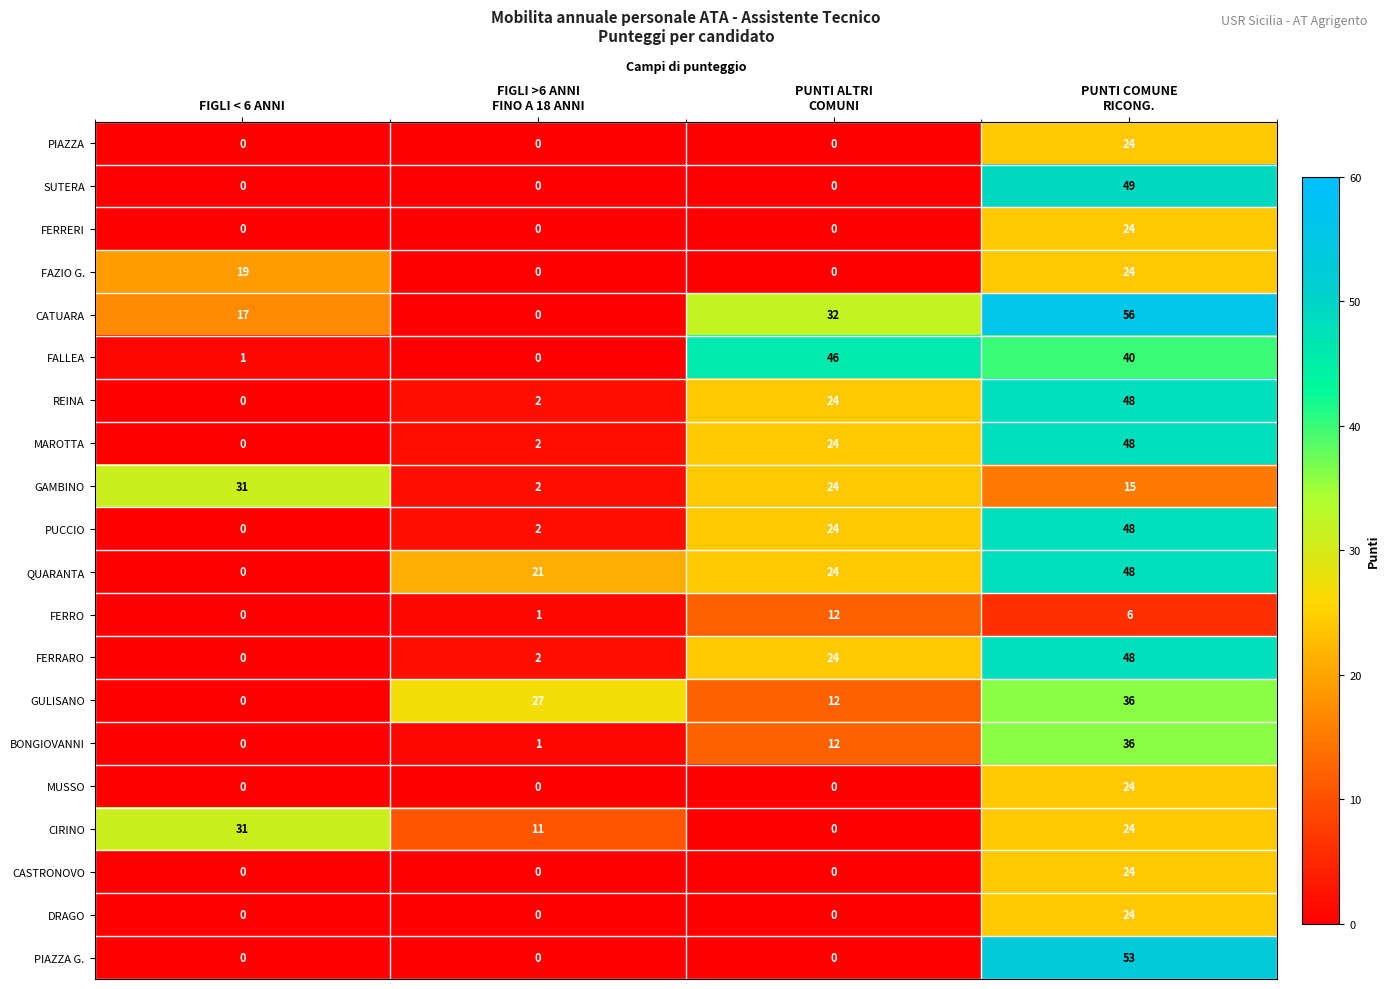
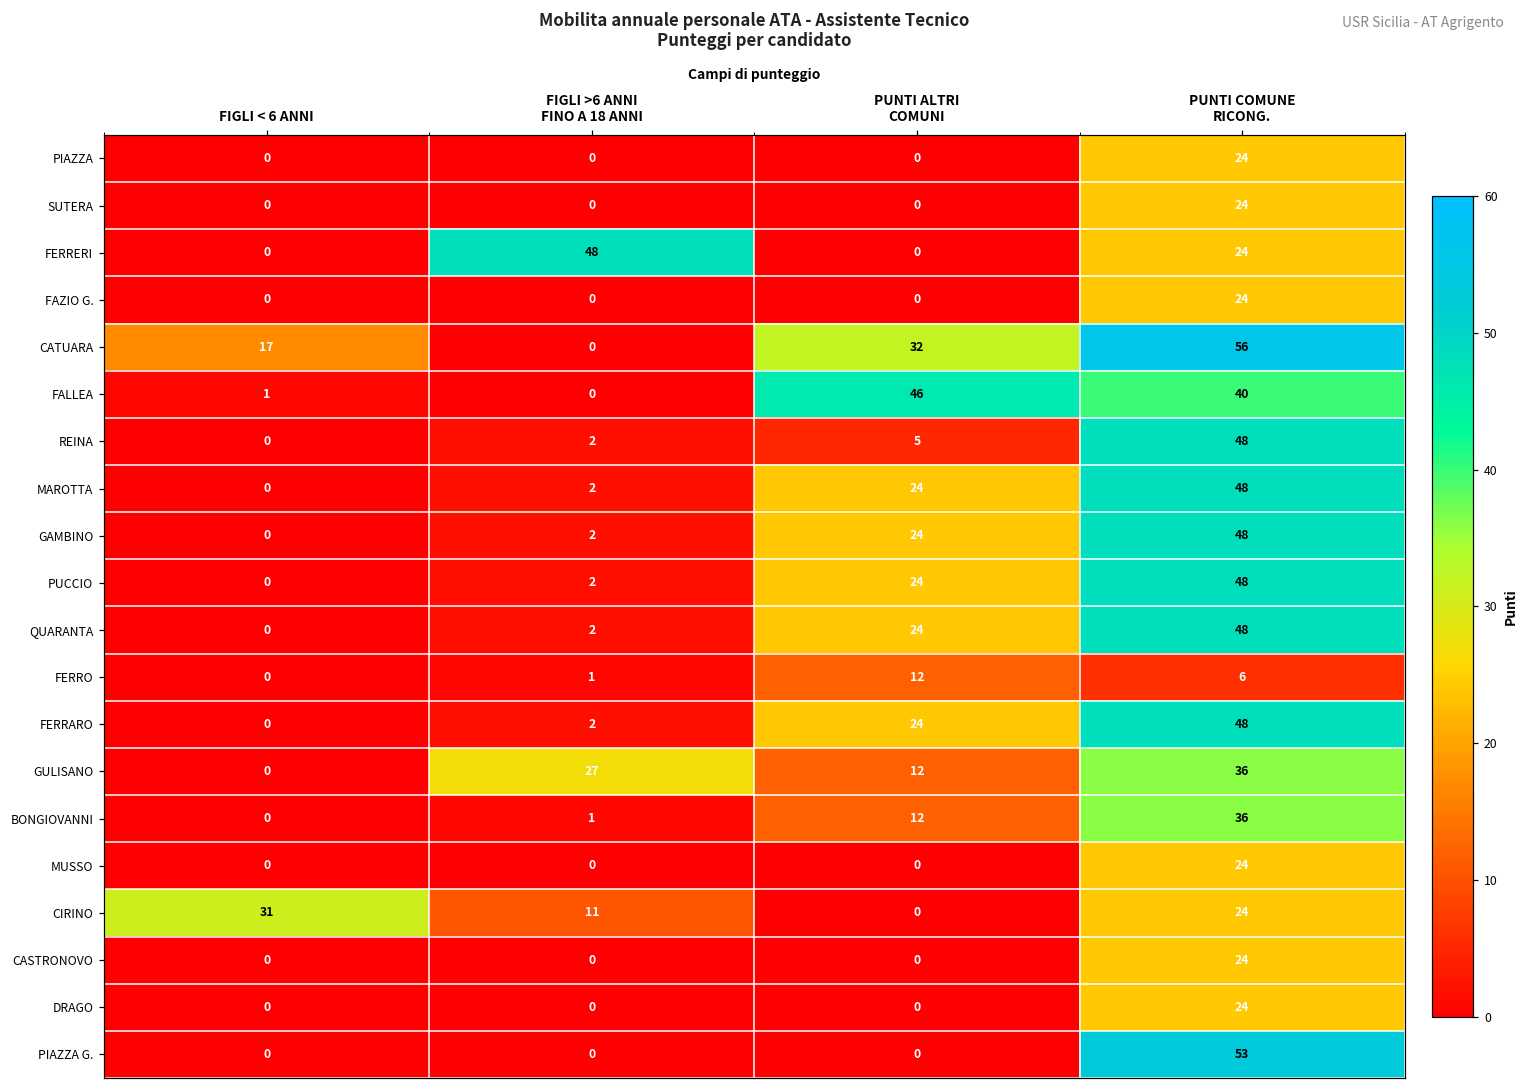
  {
    "PIAZZA": {
      "FIGLI < 6 ANNI": 0,
      "FIGLI >6 ANNI FINO A 18 ANNI": 0,
      "PUNTI ALTRI COMUNI": 0,
      "PUNTI COMUNE RICONG.": 24
    },
    "SUTERA": {
      "FIGLI < 6 ANNI": 0,
      "FIGLI >6 ANNI FINO A 18 ANNI": 0,
      "PUNTI ALTRI COMUNI": 0,
-     "PUNTI COMUNE RICONG.": 49
+     "PUNTI COMUNE RICONG.": 24
    },
    "FERRERI": {
      "FIGLI < 6 ANNI": 0,
-     "FIGLI >6 ANNI FINO A 18 ANNI": 0,
+     "FIGLI >6 ANNI FINO A 18 ANNI": 48,
      "PUNTI ALTRI COMUNI": 0,
      "PUNTI COMUNE RICONG.": 24
    },
    "FAZIO G.": {
-     "FIGLI < 6 ANNI": 19,
+     "FIGLI < 6 ANNI": 0,
      "FIGLI >6 ANNI FINO A 18 ANNI": 0,
      "PUNTI ALTRI COMUNI": 0,
      "PUNTI COMUNE RICONG.": 24
    },
    "CATUARA": {
      "FIGLI < 6 ANNI": 17,
      "FIGLI >6 ANNI FINO A 18 ANNI": 0,
      "PUNTI ALTRI COMUNI": 32,
      "PUNTI COMUNE RICONG.": 56
    },
    "FALLEA": {
      "FIGLI < 6 ANNI": 1,
      "FIGLI >6 ANNI FINO A 18 ANNI": 0,
      "PUNTI ALTRI COMUNI": 46,
      "PUNTI COMUNE RICONG.": 40
    },
    "REINA": {
      "FIGLI < 6 ANNI": 0,
      "FIGLI >6 ANNI FINO A 18 ANNI": 2,
-     "PUNTI ALTRI COMUNI": 24,
+     "PUNTI ALTRI COMUNI": 5,
      "PUNTI COMUNE RICONG.": 48
    },
    "MAROTTA": {
      "FIGLI < 6 ANNI": 0,
      "FIGLI >6 ANNI FINO A 18 ANNI": 2,
      "PUNTI ALTRI COMUNI": 24,
      "PUNTI COMUNE RICONG.": 48
    },
    "GAMBINO": {
-     "FIGLI < 6 ANNI": 31,
+     "FIGLI < 6 ANNI": 0,
      "FIGLI >6 ANNI FINO A 18 ANNI": 2,
      "PUNTI ALTRI COMUNI": 24,
-     "PUNTI COMUNE RICONG.": 15
+     "PUNTI COMUNE RICONG.": 48
    },
    "PUCCIO": {
      "FIGLI < 6 ANNI": 0,
      "FIGLI >6 ANNI FINO A 18 ANNI": 2,
      "PUNTI ALTRI COMUNI": 24,
      "PUNTI COMUNE RICONG.": 48
    },
    "QUARANTA": {
      "FIGLI < 6 ANNI": 0,
-     "FIGLI >6 ANNI FINO A 18 ANNI": 21,
+     "FIGLI >6 ANNI FINO A 18 ANNI": 2,
      "PUNTI ALTRI COMUNI": 24,
      "PUNTI COMUNE RICONG.": 48
    },
    "FERRO": {
      "FIGLI < 6 ANNI": 0,
      "FIGLI >6 ANNI FINO A 18 ANNI": 1,
      "PUNTI ALTRI COMUNI": 12,
      "PUNTI COMUNE RICONG.": 6
    },
    "FERRARO": {
      "FIGLI < 6 ANNI": 0,
      "FIGLI >6 ANNI FINO A 18 ANNI": 2,
      "PUNTI ALTRI COMUNI": 24,
      "PUNTI COMUNE RICONG.": 48
    },
    "GULISANO": {
      "FIGLI < 6 ANNI": 0,
      "FIGLI >6 ANNI FINO A 18 ANNI": 27,
      "PUNTI ALTRI COMUNI": 12,
      "PUNTI COMUNE RICONG.": 36
    },
    "BONGIOVANNI": {
      "FIGLI < 6 ANNI": 0,
      "FIGLI >6 ANNI FINO A 18 ANNI": 1,
      "PUNTI ALTRI COMUNI": 12,
      "PUNTI COMUNE RICONG.": 36
    },
    "MUSSO": {
      "FIGLI < 6 ANNI": 0,
      "FIGLI >6 ANNI FINO A 18 ANNI": 0,
      "PUNTI ALTRI COMUNI": 0,
      "PUNTI COMUNE RICONG.": 24
    },
    "CIRINO": {
      "FIGLI < 6 ANNI": 31,
      "FIGLI >6 ANNI FINO A 18 ANNI": 11,
      "PUNTI ALTRI COMUNI": 0,
      "PUNTI COMUNE RICONG.": 24
    },
    "CASTRONOVO": {
      "FIGLI < 6 ANNI": 0,
      "FIGLI >6 ANNI FINO A 18 ANNI": 0,
      "PUNTI ALTRI COMUNI": 0,
      "PUNTI COMUNE RICONG.": 24
    },
    "DRAGO": {
      "FIGLI < 6 ANNI": 0,
      "FIGLI >6 ANNI FINO A 18 ANNI": 0,
      "PUNTI ALTRI COMUNI": 0,
      "PUNTI COMUNE RICONG.": 24
    },
    "PIAZZA G.": {
      "FIGLI < 6 ANNI": 0,
      "FIGLI >6 ANNI FINO A 18 ANNI": 0,
      "PUNTI ALTRI COMUNI": 0,
      "PUNTI COMUNE RICONG.": 53
    }
  }
